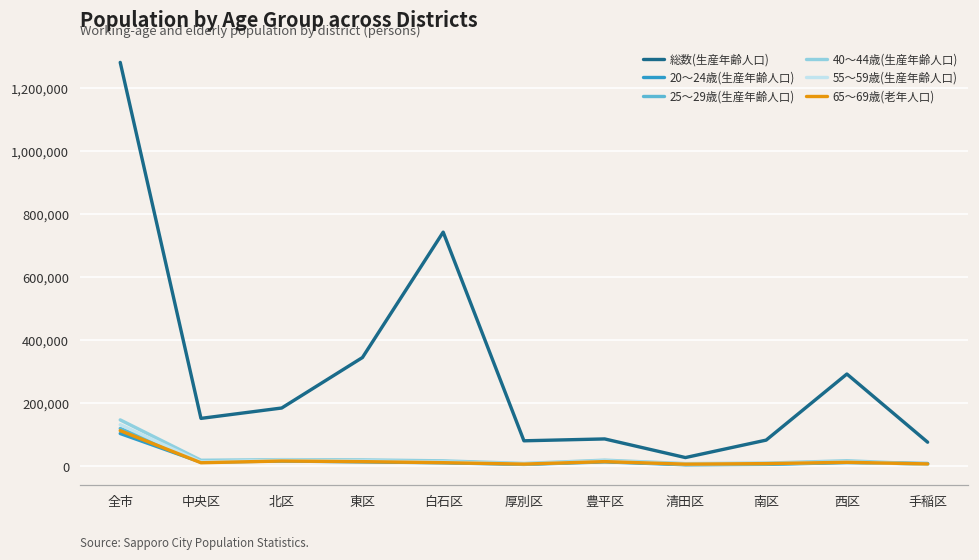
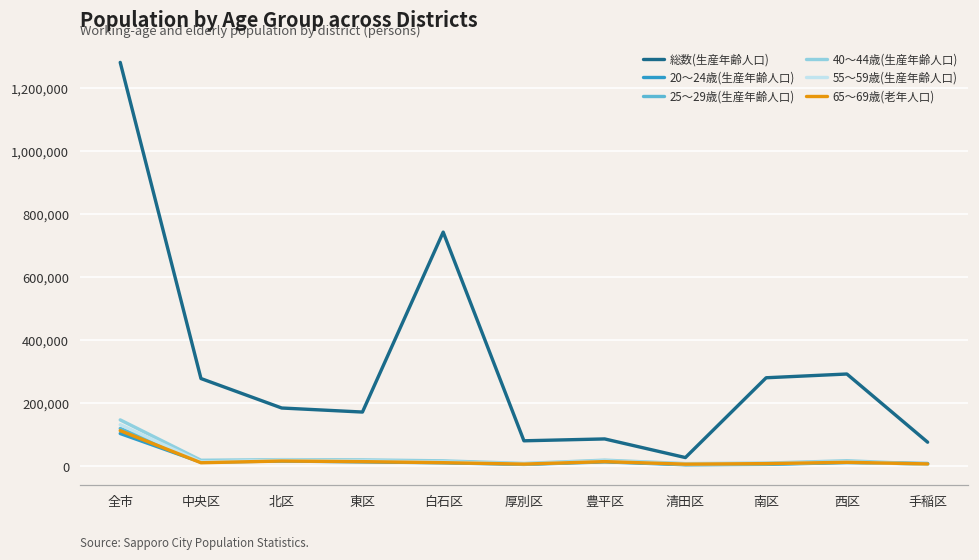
  {
    "総数(生産年齢人口)": {
      "全市": "1,280,000",
-     "中央区": "150,000",
+     "中央区": "280,000",
      "北区": "180,000",
-     "東区": "350,000",
+     "東区": "170,000",
      "白石区": "740,000",
      "厚別区": "80,000",
      "豊平区": "90,000",
      "清田区": "30,000",
-     "南区": "80,000",
+     "南区": "280,000",
      "西区": "290,000",
      "手稲区": "80,000"
    }
  }
